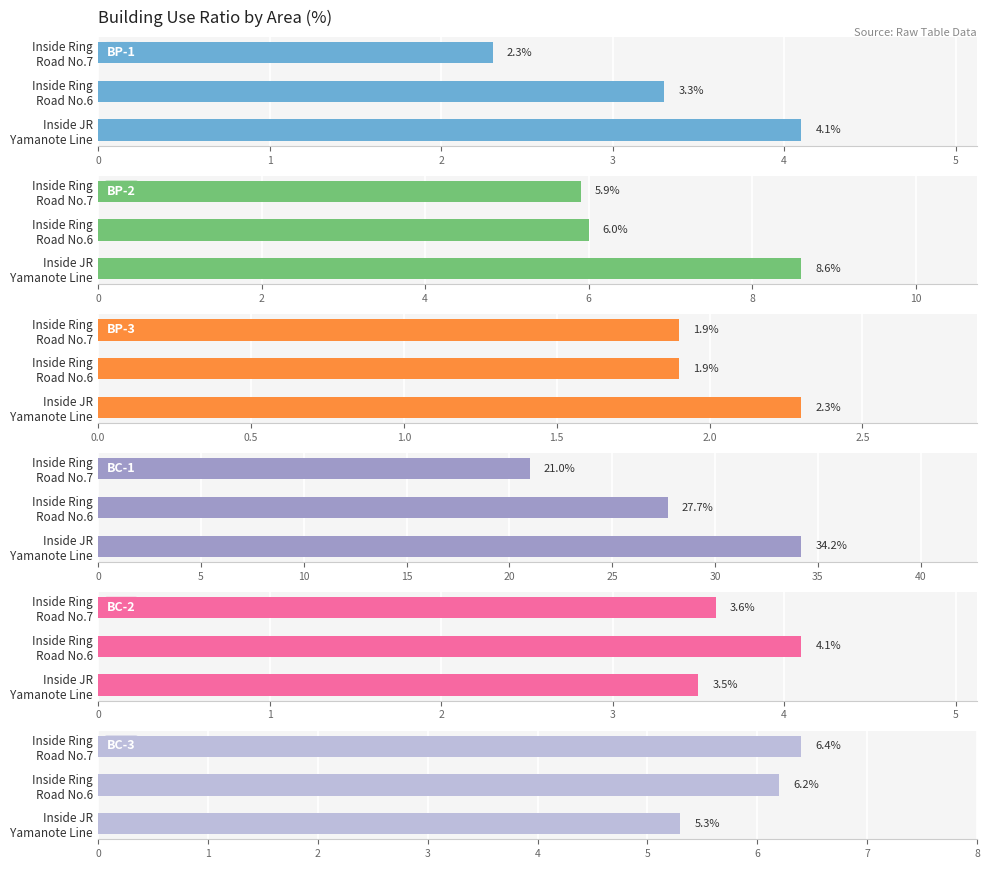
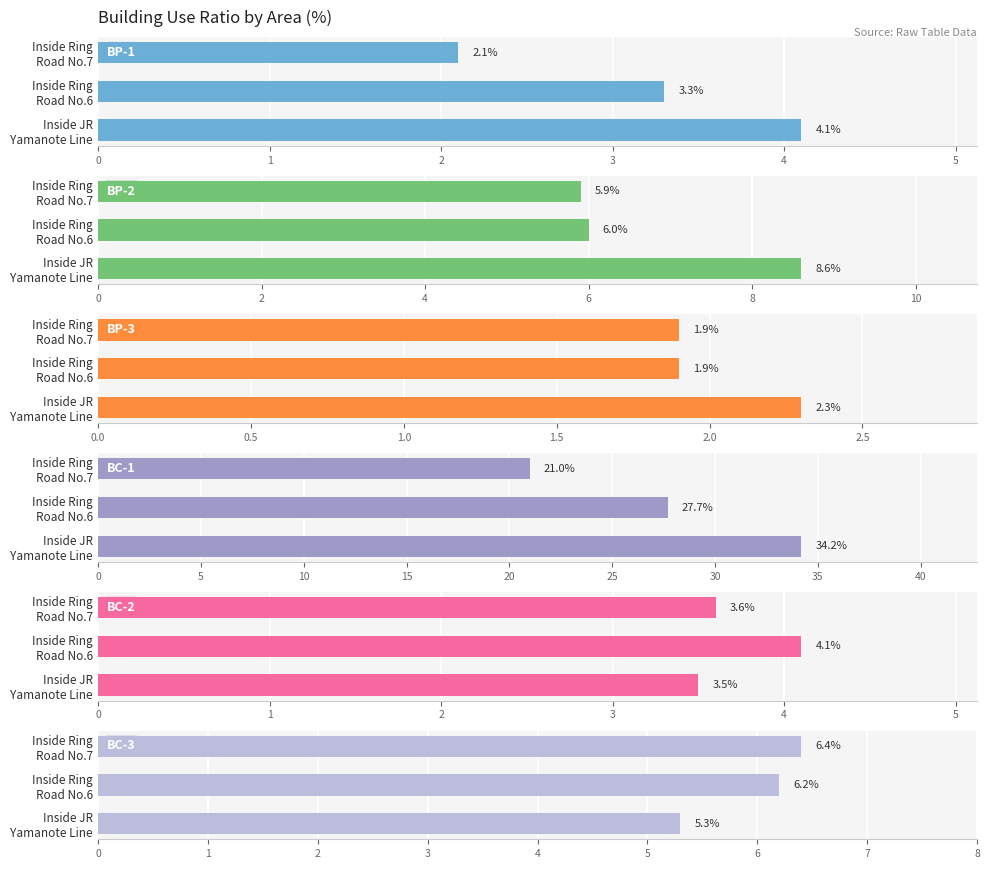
  {
    "Building Use Ratio by Area (%)": {
-     "Inside Ring Road No.7": "2.3%",
+     "Inside Ring Road No.7": "2.1%",
      "Inside Ring Road No.6": "3.3%",
      "Inside JR Yamanote Line": "4.1%"
    }
  }
